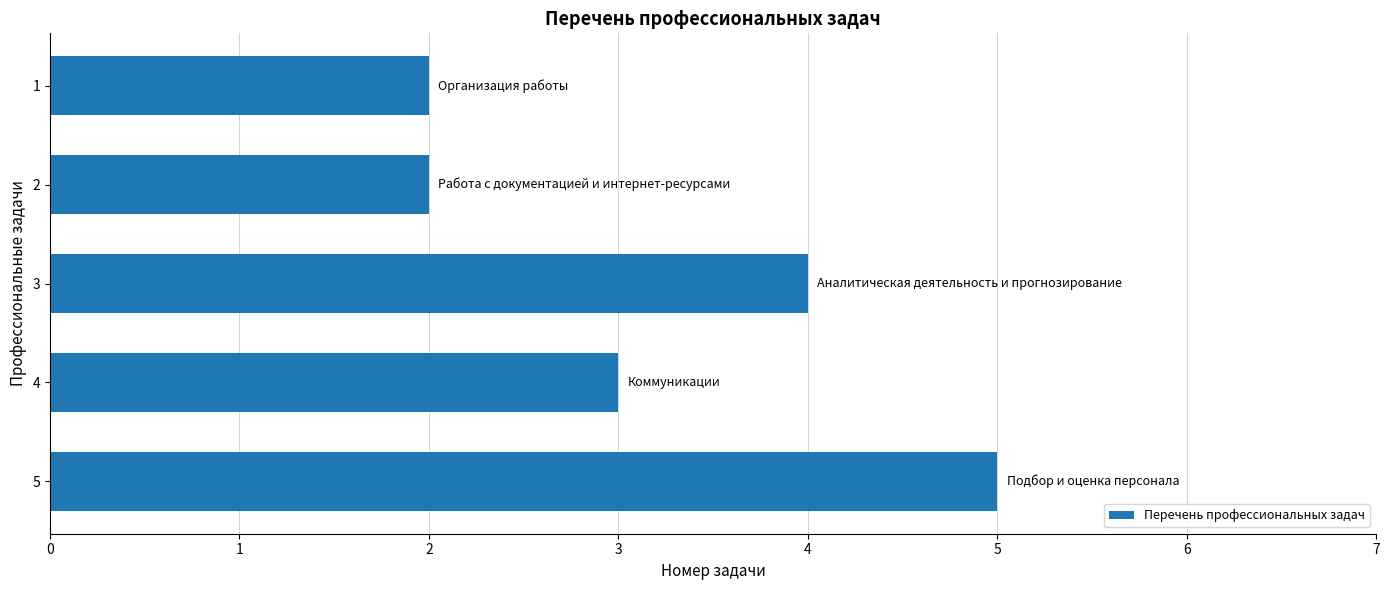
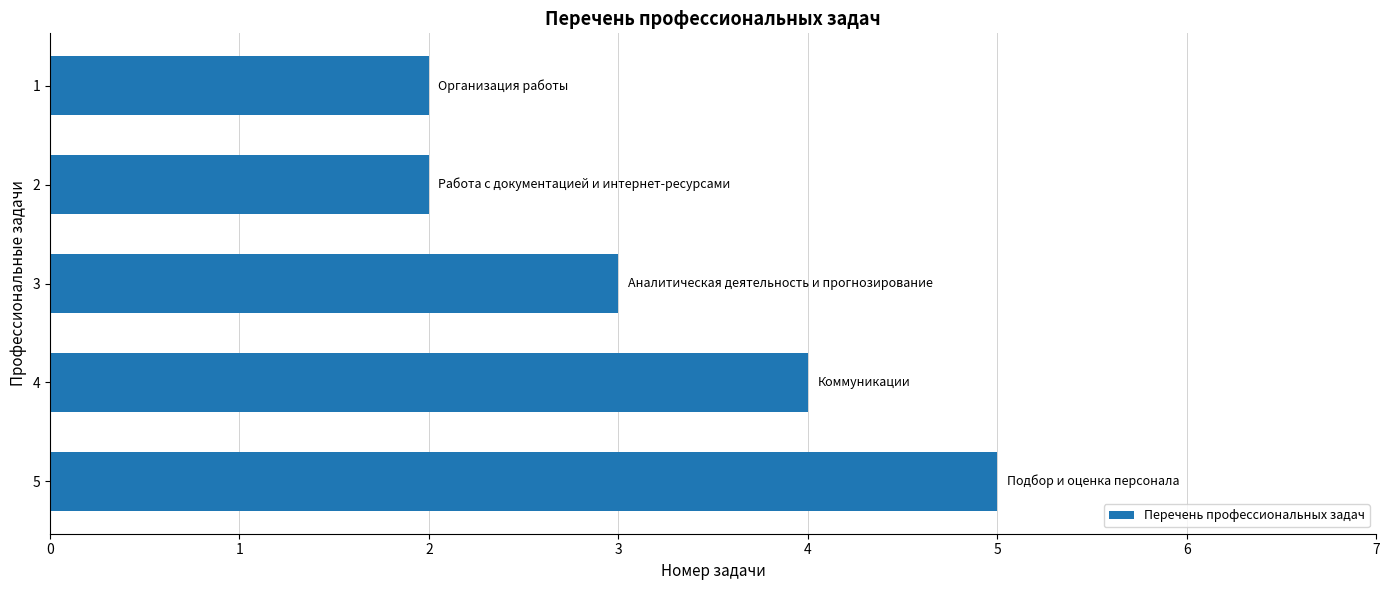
  {
    "1": 2,
    "2": 2,
-   "3": 4,
-   "4": 3,
+   "3": 3,
+   "4": 4,
    "5": 5
  }
